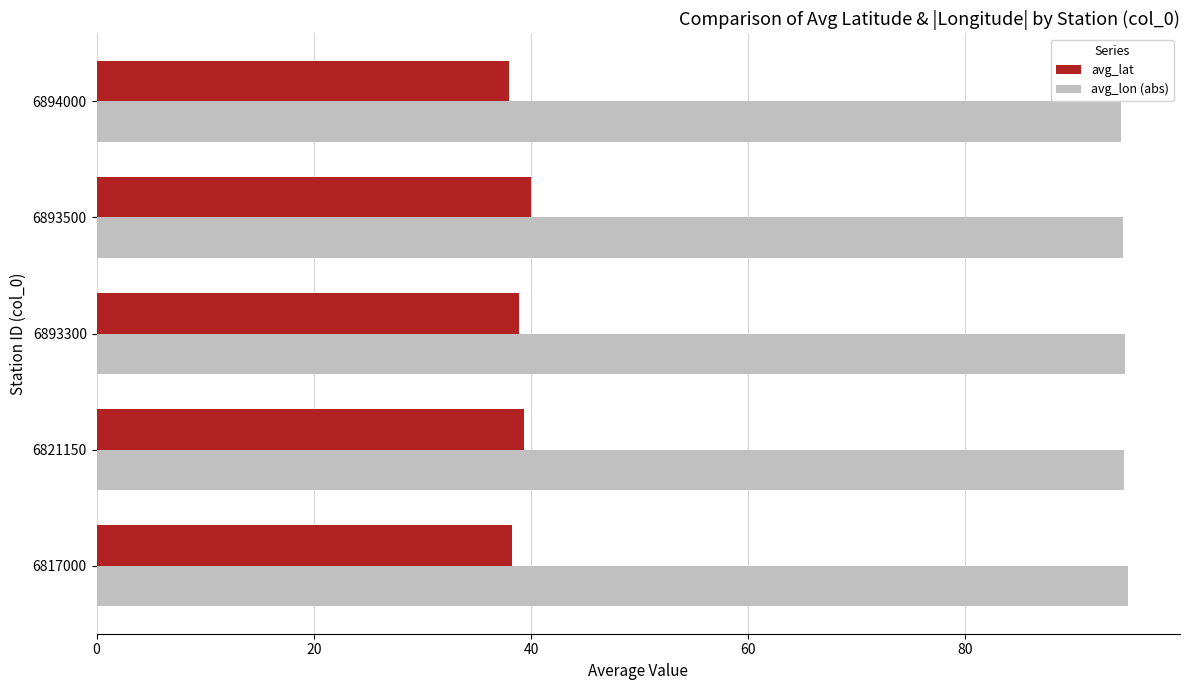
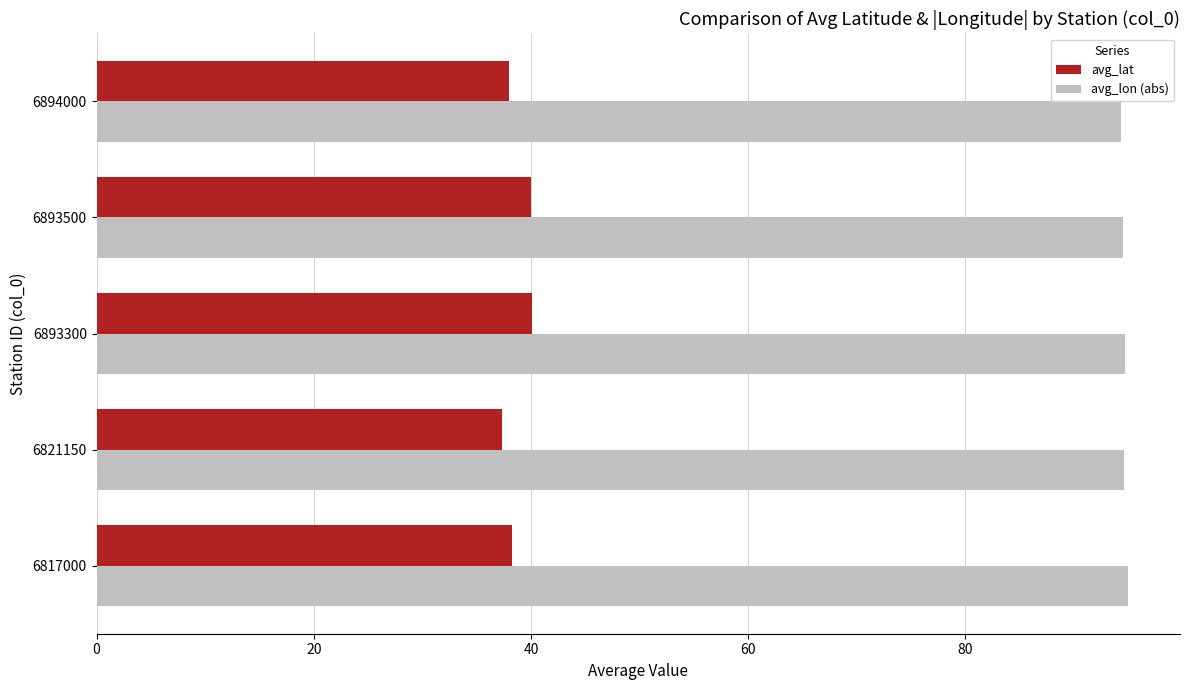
  {
    "avg_lat": {
      "6894000": 38.0,
      "6893500": 40.0,
-     "6893300": 38.9,
-     "6821150": 39.4,
+     "6893300": 40.1,
+     "6821150": 37.3,
      "6817000": 38.2
    },
    "avg_lon (abs)": {
      "6894000": 94.3,
      "6893500": 94.6,
      "6893300": 94.7,
      "6821150": 94.6,
      "6817000": 95.0
    }
  }
